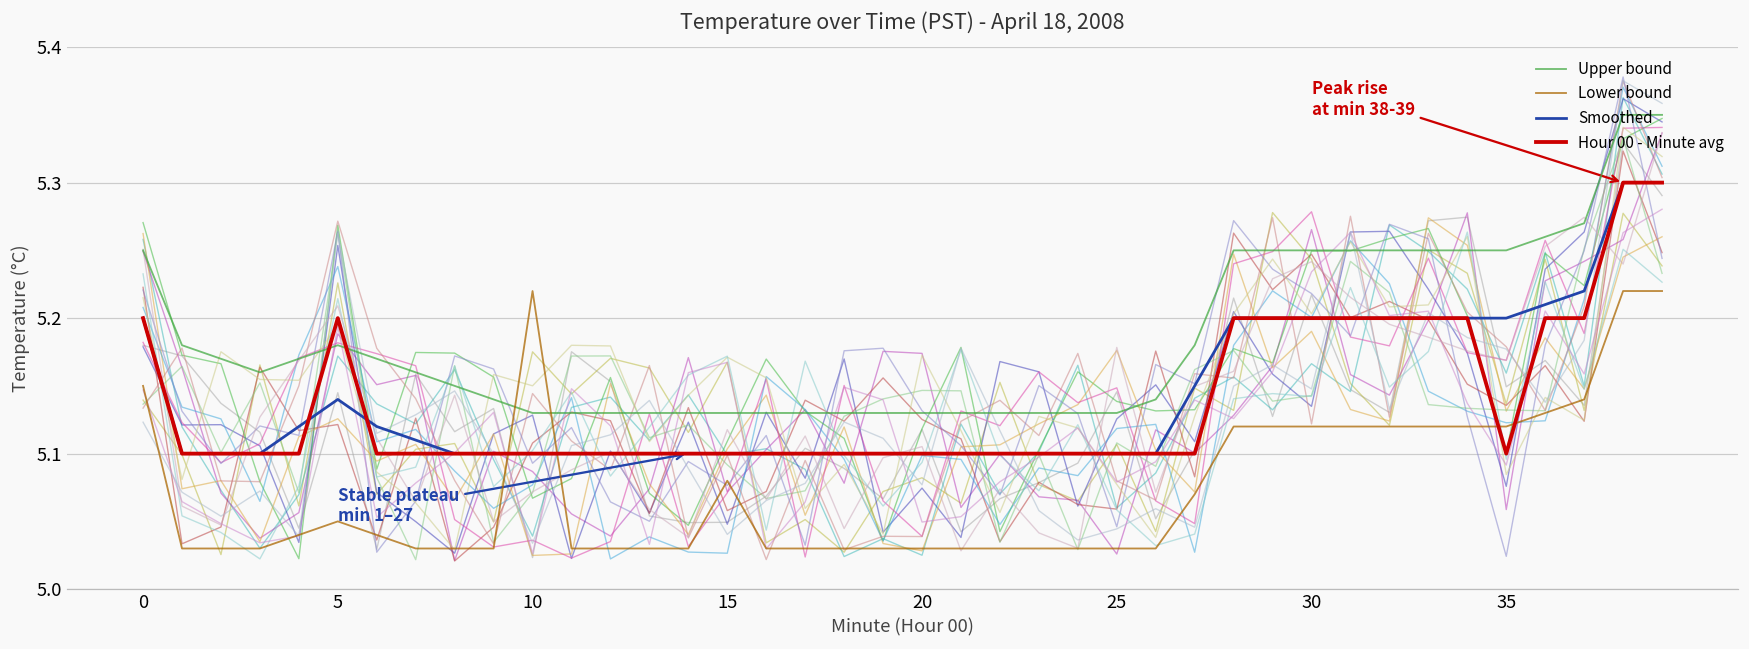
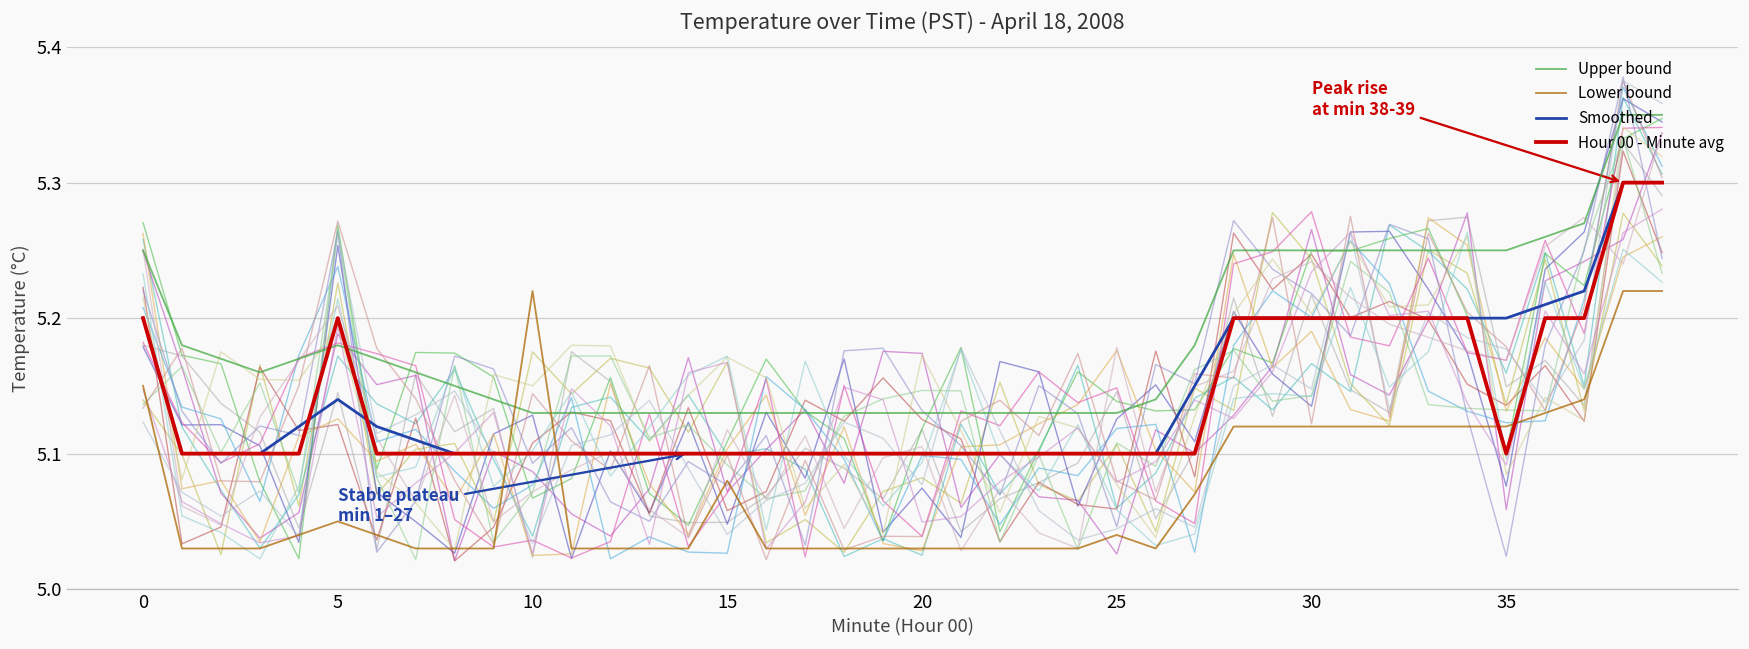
  {
    "Lower bound": {
      "0": 5.15,
      "10": 5.22,
      "15": 5.08,
-     "25": 5.03,
+     "25": 5.04,
      "35": 5.12
    },
    "Hour 00 - Minute avg": {
      "5": 5.20
    }
  }
